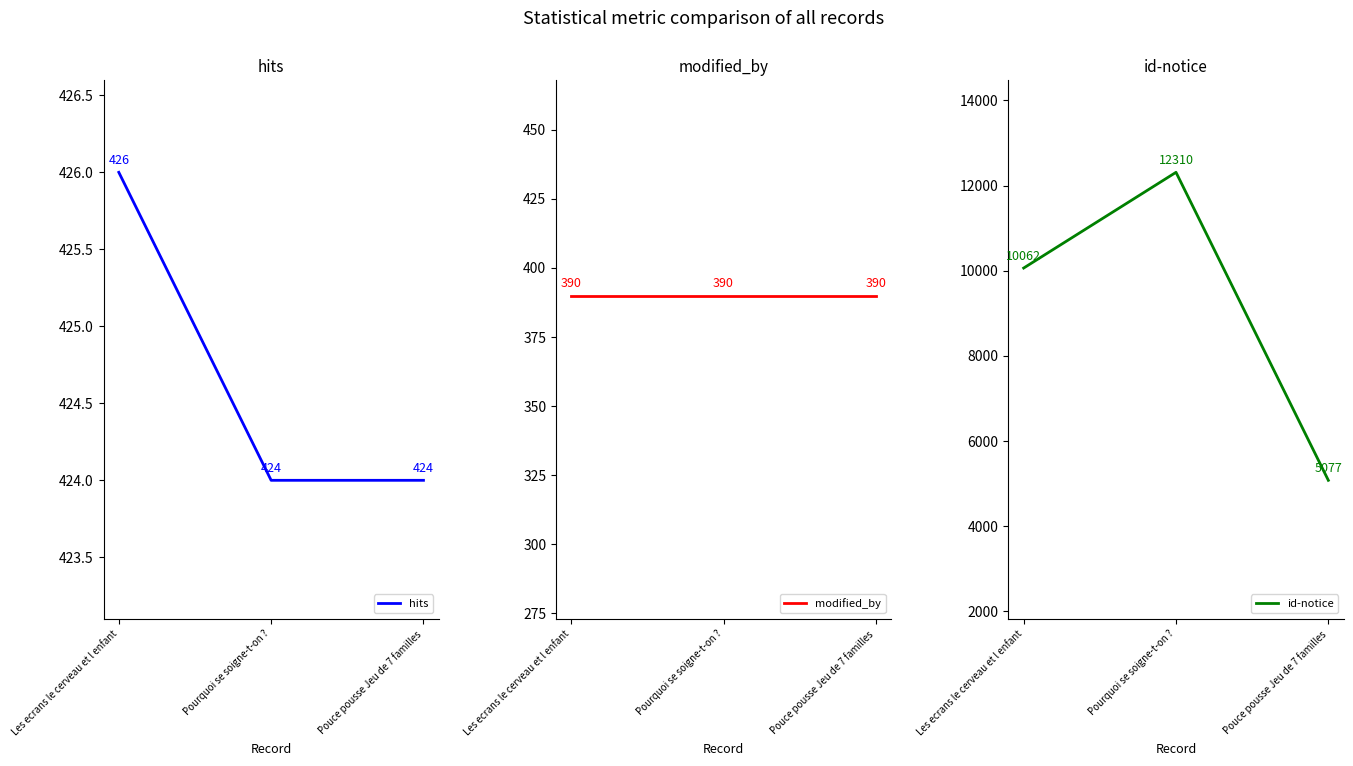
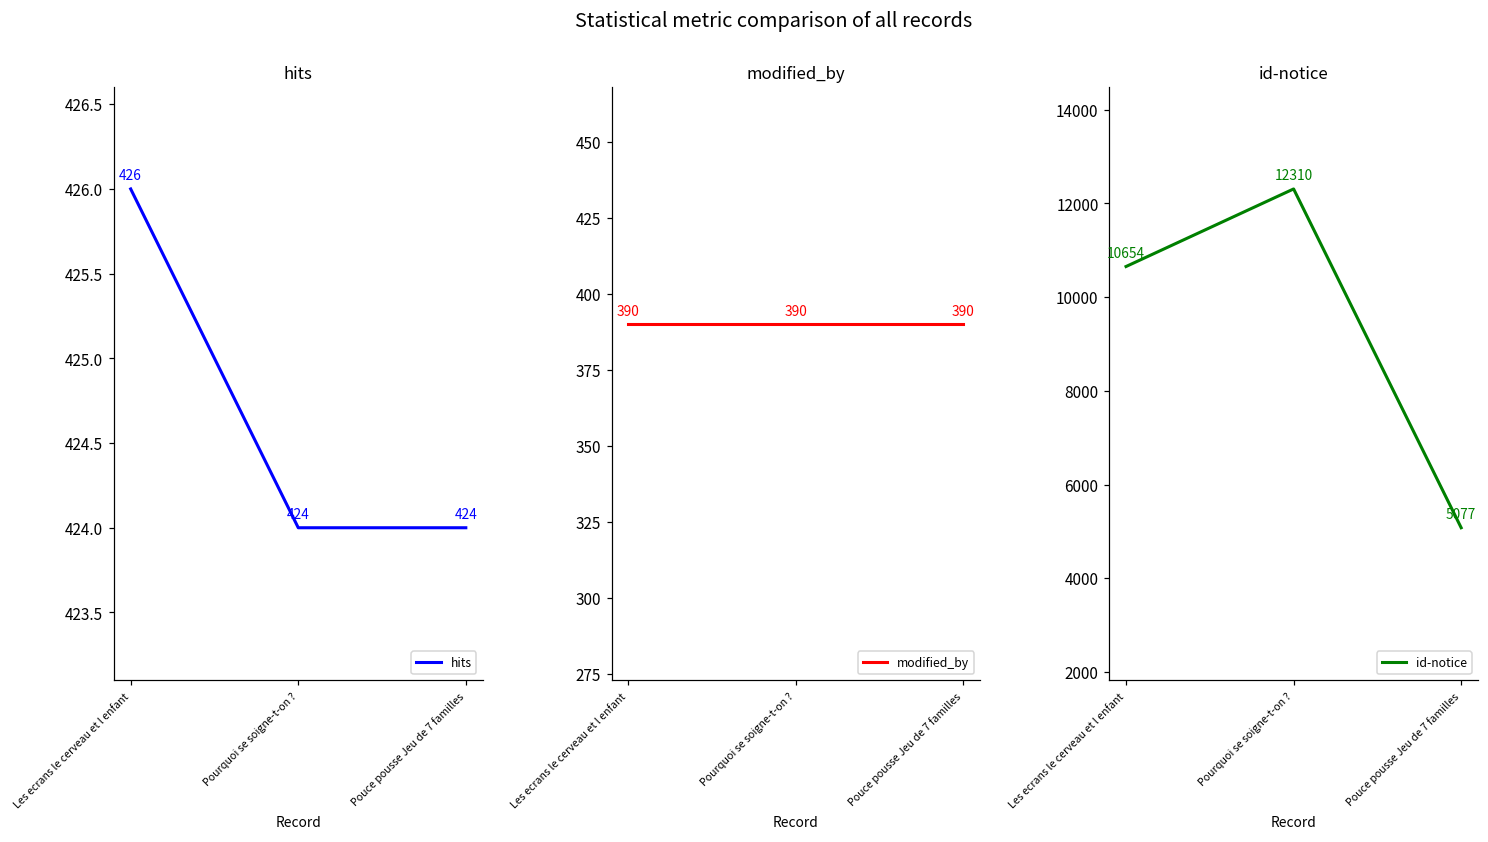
  {
    "hits": {
      "Les ecrans le cerveau et l enfant": 426,
      "Pourquoi se soigne-t-on ?": 424,
      "Pouce pousse Jeu de 7 familles": 424
    },
    "modified_by": {
      "Les ecrans le cerveau et l enfant": 390,
      "Pourquoi se soigne-t-on ?": 390,
      "Pouce pousse Jeu de 7 familles": 390
    },
    "id-notice": {
-     "Les ecrans le cerveau et l enfant": 10062,
+     "Les ecrans le cerveau et l enfant": 10654,
      "Pourquoi se soigne-t-on ?": 12310,
      "Pouce pousse Jeu de 7 familles": 5077
    }
  }
